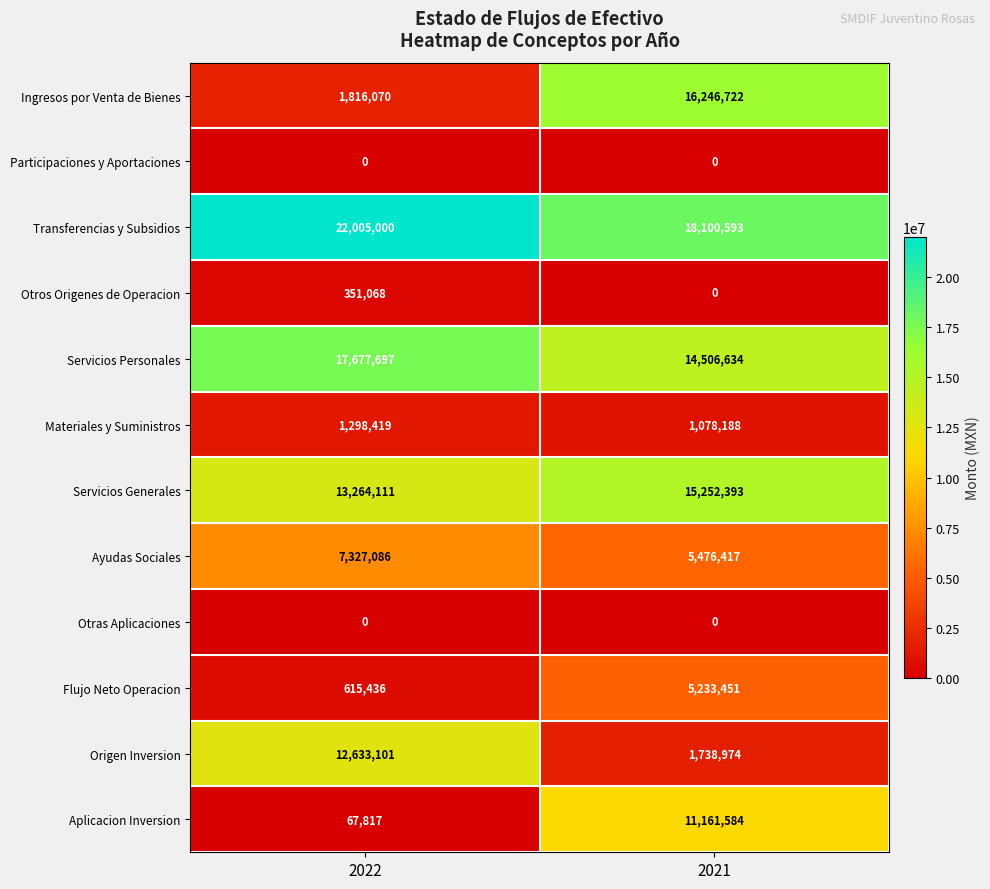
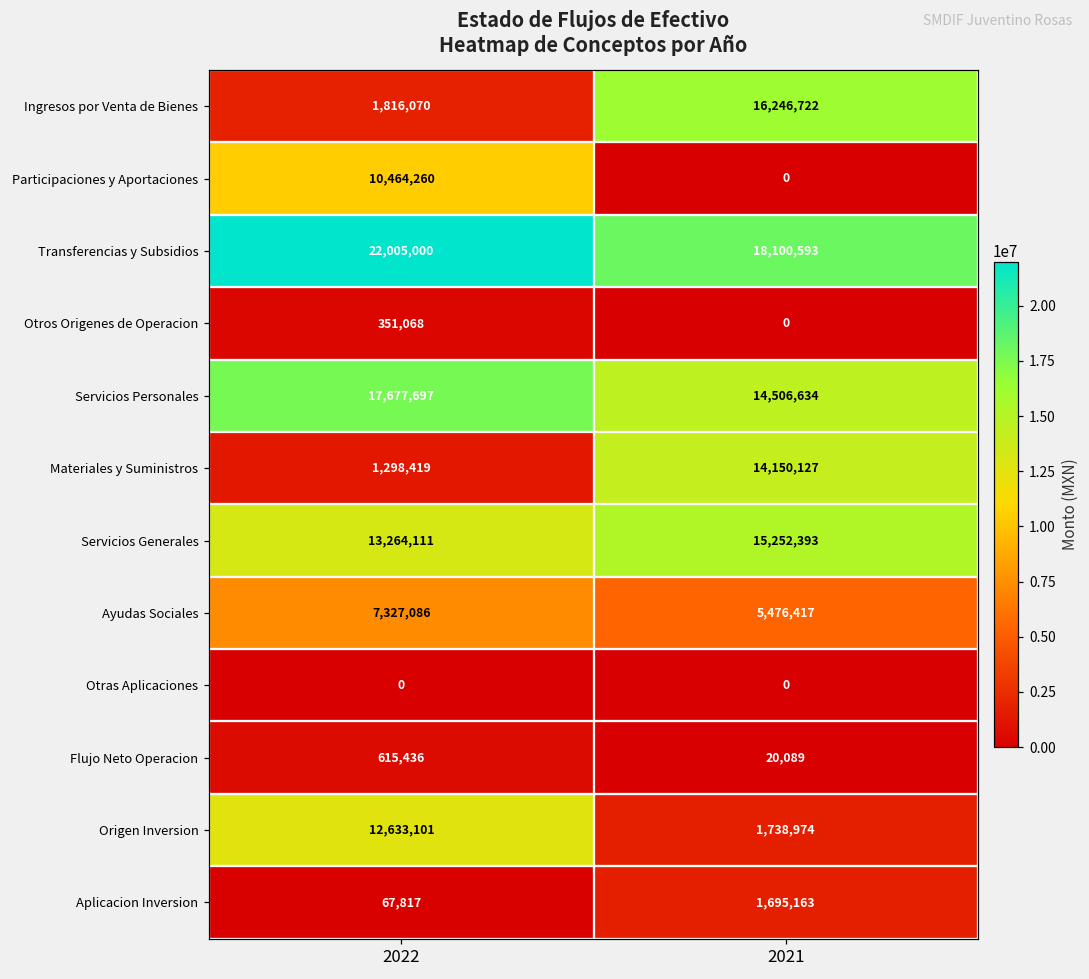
  {
    "Ingresos por Venta de Bienes": {
      "2022": "1,816,070",
      "2021": "16,246,722"
    },
    "Participaciones y Aportaciones": {
-     "2022": "0",
+     "2022": "10,464,260",
      "2021": "0"
    },
    "Transferencias y Subsidios": {
      "2022": "22,005,000",
      "2021": "18,100,593"
    },
    "Otros Origenes de Operacion": {
      "2022": "351,068",
      "2021": "0"
    },
    "Servicios Personales": {
      "2022": "17,677,697",
      "2021": "14,506,634"
    },
    "Materiales y Suministros": {
      "2022": "1,298,419",
-     "2021": "1,078,188"
+     "2021": "14,150,127"
    },
    "Servicios Generales": {
      "2022": "13,264,111",
      "2021": "15,252,393"
    },
    "Ayudas Sociales": {
      "2022": "7,327,086",
      "2021": "5,476,417"
    },
    "Otras Aplicaciones": {
      "2022": "0",
      "2021": "0"
    },
    "Flujo Neto Operacion": {
      "2022": "615,436",
-     "2021": "5,233,451"
+     "2021": "20,089"
    },
    "Origen Inversion": {
      "2022": "12,633,101",
      "2021": "1,738,974"
    },
    "Aplicacion Inversion": {
      "2022": "67,817",
-     "2021": "11,161,584"
+     "2021": "1,695,163"
    }
  }
